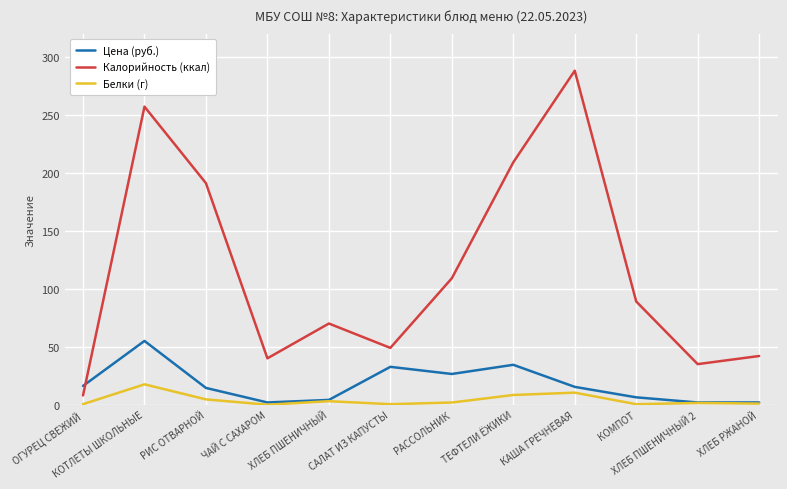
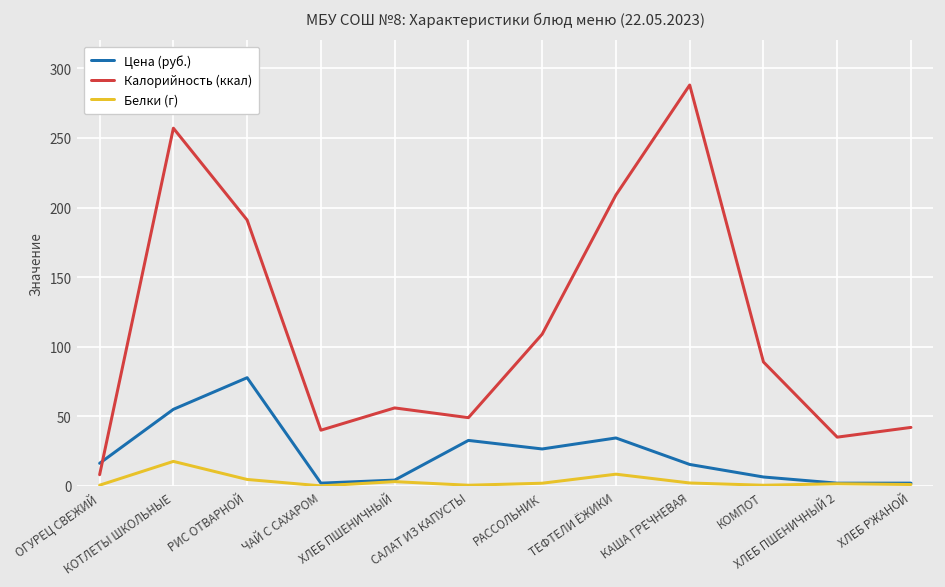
  {
    "Цена (руб.)": {
      "ОГУРЕЦ СВЕЖИЙ": 16,
      "КОТЛЕТЫ ШКОЛЬНЫЕ": 55,
-     "РИС ОТВАРНОЙ": 14,
+     "РИС ОТВАРНОЙ": 78,
      "САЛАТ ИЗ КАПУСТЫ": 33,
      "РАССОЛЬНИК": 27,
      "ТЕФТЕЛИ ЁЖИКИ": 34,
      "КАША ГРЕЧНЕВАЯ": 15,
      "КОМПОТ": 6
    },
    "Калорийность (ккал)": {
      "ОГУРЕЦ СВЕЖИЙ": 8,
      "КОТЛЕТЫ ШКОЛЬНЫЕ": 257,
      "РИС ОТВАРНОЙ": 191,
      "ЧАЙ С САХАРОМ": 40,
-     "ХЛЕБ ПШЕНИЧНЫЙ": 70,
+     "ХЛЕБ ПШЕНИЧНЫЙ": 56,
      "САЛАТ ИЗ КАПУСТЫ": 49,
      "РАССОЛЬНИК": 109,
      "ТЕФТЕЛИ ЁЖИКИ": 209,
      "КАША ГРЕЧНЕВАЯ": 288,
      "КОМПОТ": 89,
      "ХЛЕБ ПШЕНИЧНЫЙ 2": 35,
      "ХЛЕБ РЖАНОЙ": 42
    },
    "Белки (г)": {
      "ОГУРЕЦ СВЕЖИЙ": 0,
      "КОТЛЕТЫ ШКОЛЬНЫЕ": 18,
      "РИС ОТВАРНОЙ": 5,
      "САЛАТ ИЗ КАПУСТЫ": 0,
      "РАССОЛЬНИК": 2,
      "ТЕФТЕЛИ ЁЖИКИ": 8,
-     "КАША ГРЕЧНЕВАЯ": 10,
+     "КАША ГРЕЧНЕВАЯ": 2,
      "КОМПОТ": 0
    }
  }
